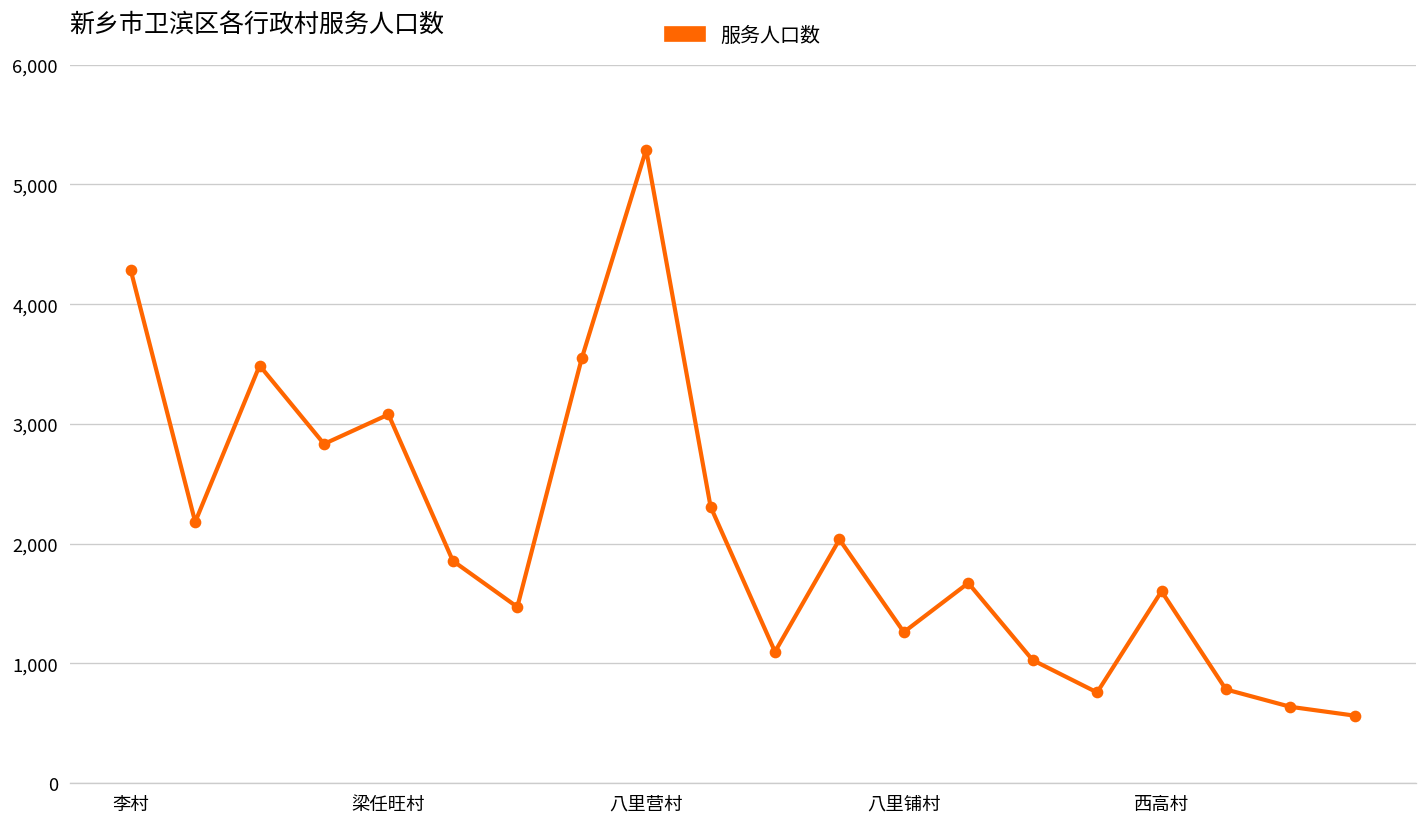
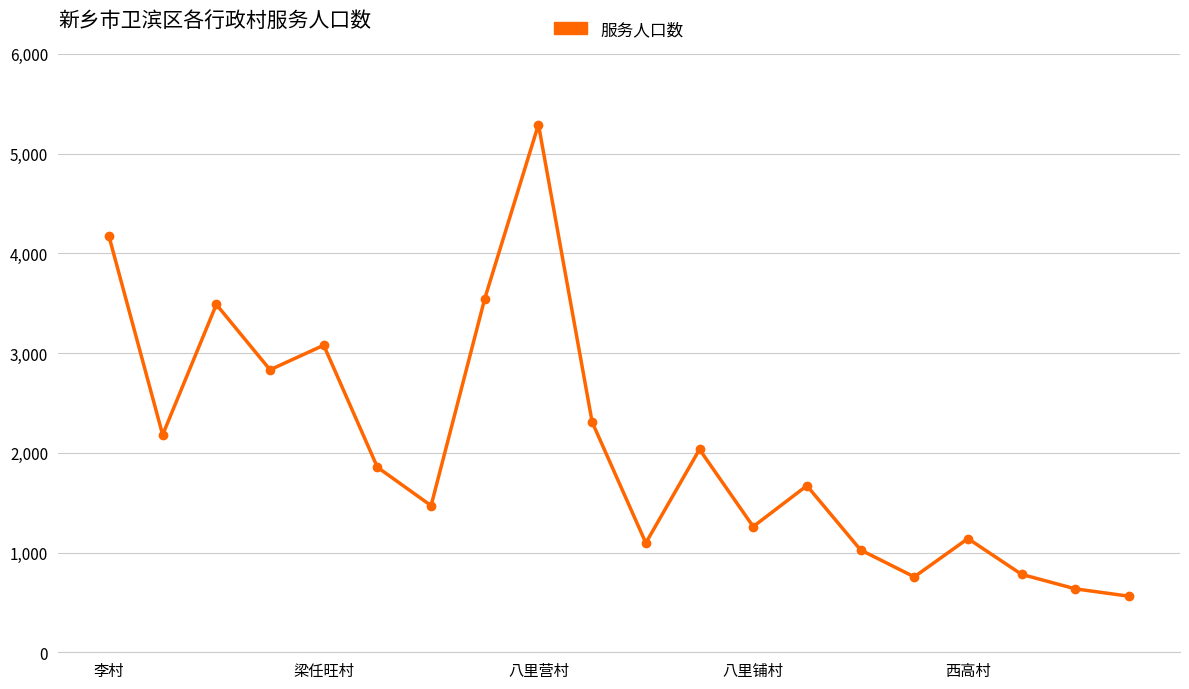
  {
-   "李村": "4,300",
+   "李村": "4,200",
    "梁任旺村": "3,100",
    "八里营村": "5,300",
    "八里铺村": "1,300",
-   "西高村": "1,600"
+   "西高村": "1,100"
  }
